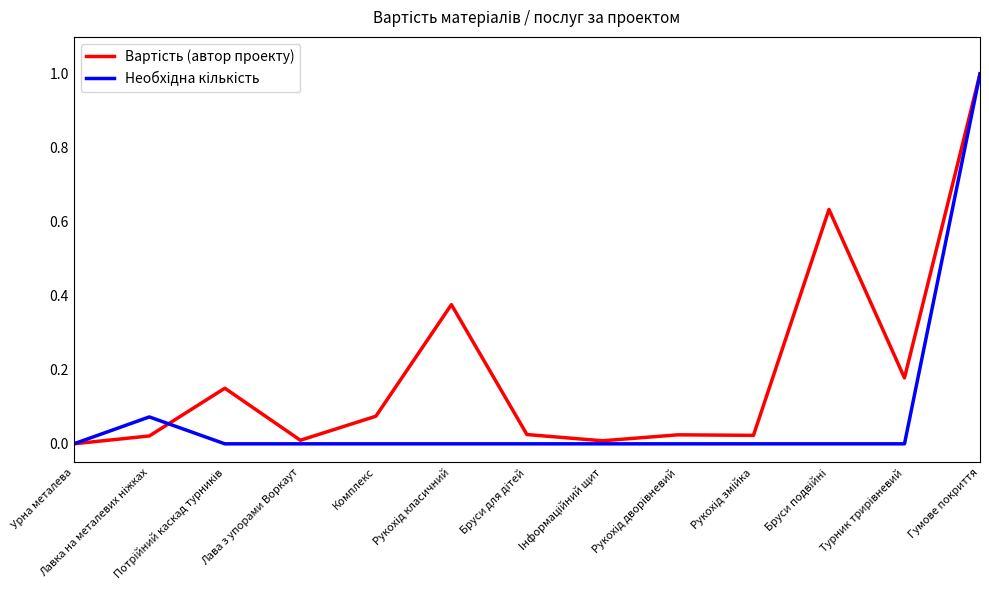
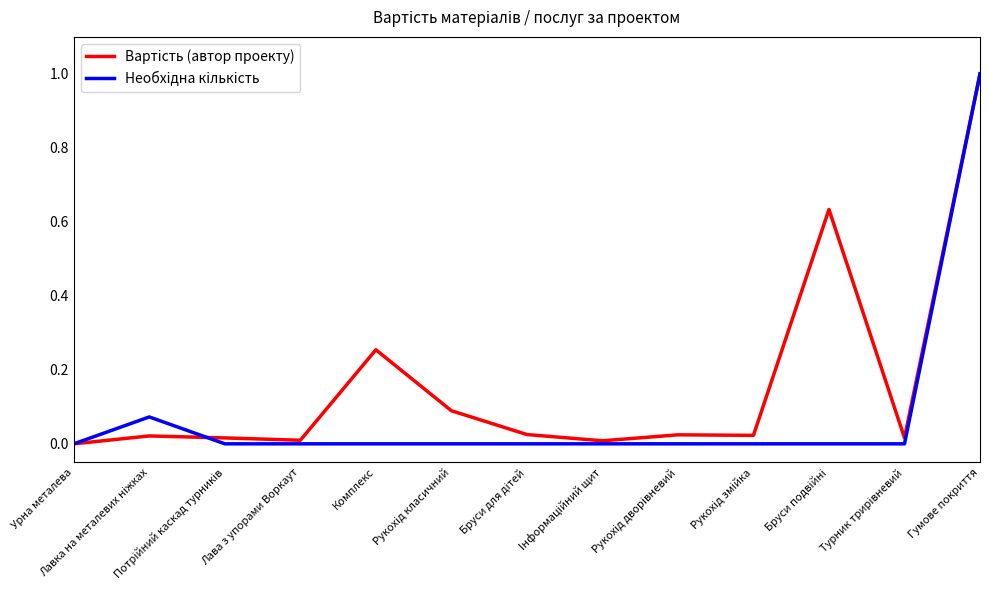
  {
    "Вартість (автор проекту)": {
      "Лавка на металевих ніжках": 0.02,
-     "Потрійний каскад турників": 0.15,
+     "Потрійний каскад турників": 0.02,
      "Лава з упорами Воркаут": 0.01,
-     "Комплекс": 0.07,
-     "Рукохід класичний": 0.38,
+     "Комплекс": 0.25,
+     "Рукохід класичний": 0.09,
      "Бруси для дітей": 0.03,
      "Інформаційний щит": 0.01,
      "Рукохід дворівневий": 0.02,
      "Рукохід змійка": 0.02,
      "Бруси подвійні": 0.63,
-     "Турник трирівневий": 0.18
+     "Турник трирівневий": 0.02
    },
    "Необхідна кількість": {
      "Лавка на металевих ніжках": 0.07,
      "Потрійний каскад турників": 0.00,
      "Лава з упорами Воркаут": 0.00,
      "Комплекс": 0.00,
      "Рукохід класичний": 0.00,
      "Бруси для дітей": 0.00,
      "Інформаційний щит": 0.00,
      "Рукохід дворівневий": 0.00,
      "Рукохід змійка": 0.00,
      "Бруси подвійні": 0.00,
      "Турник трирівневий": 0.00
    }
  }
